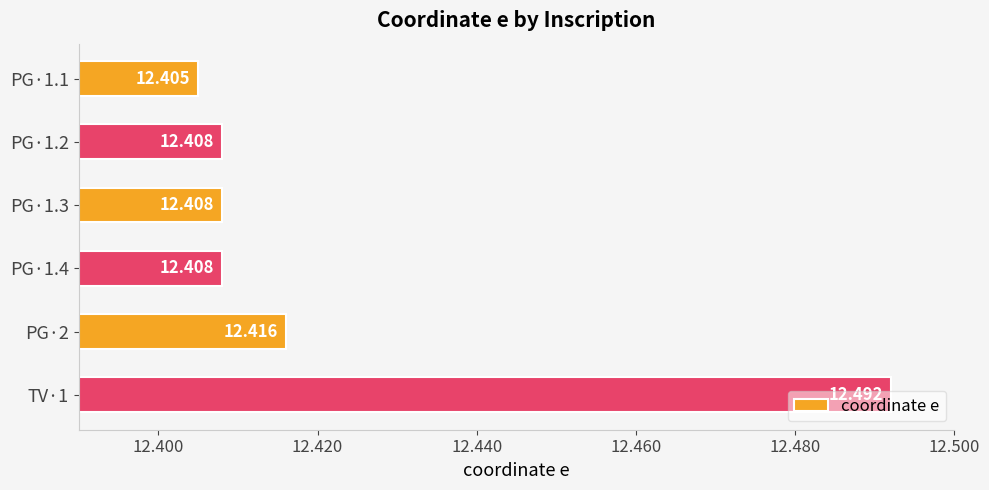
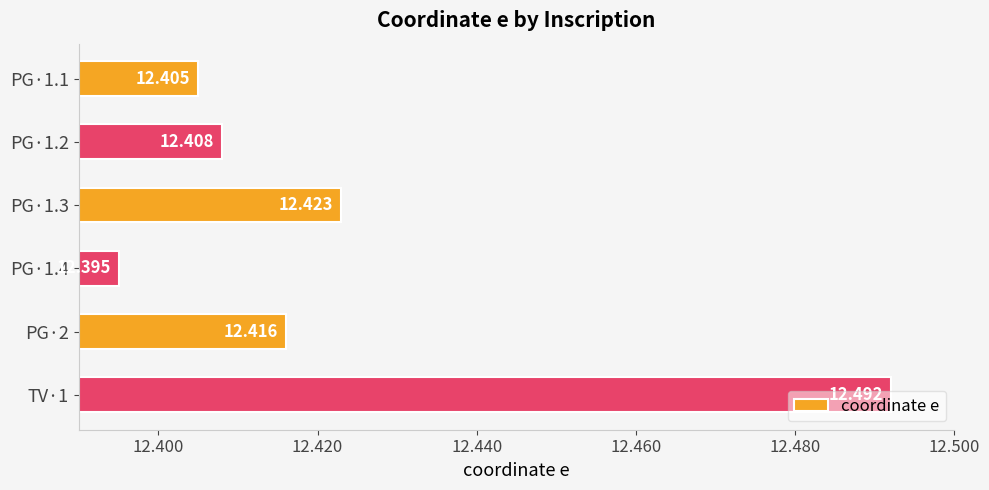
  {
    "PG·1.1": 12.405,
    "PG·1.2": 12.408,
-   "PG·1.3": 12.408,
-   "PG·1.4": 12.408,
+   "PG·1.3": 12.423,
+   "PG·1.4": 12.395,
    "PG·2": 12.416
  }
